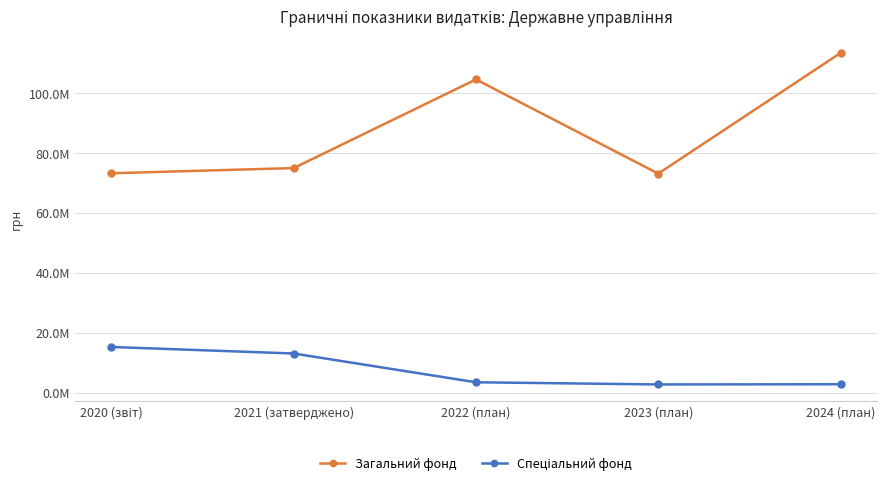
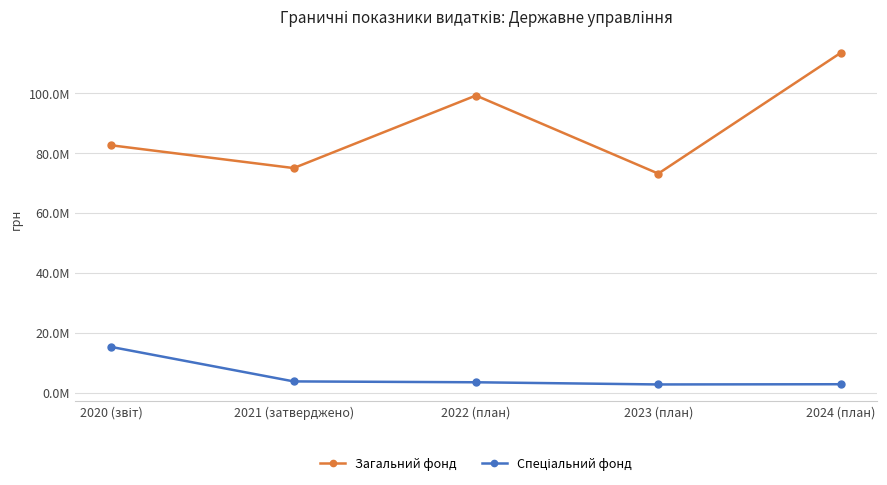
  {
    "Загальний фонд": {
-     "2020 (звіт)": 73000000,
+     "2020 (звіт)": 83000000,
      "2021 (затверджено)": 75000000,
-     "2022 (план)": 105000000,
+     "2022 (план)": 99000000,
      "2023 (план)": 73000000,
      "2024 (план)": 113000000
    },
    "Спеціальний фонд": {
      "2020 (звіт)": 15000000,
-     "2021 (затверджено)": 13000000,
+     "2021 (затверджено)": 4000000,
      "2022 (план)": 3000000,
      "2023 (план)": 3000000,
      "2024 (план)": 3000000
    }
  }
